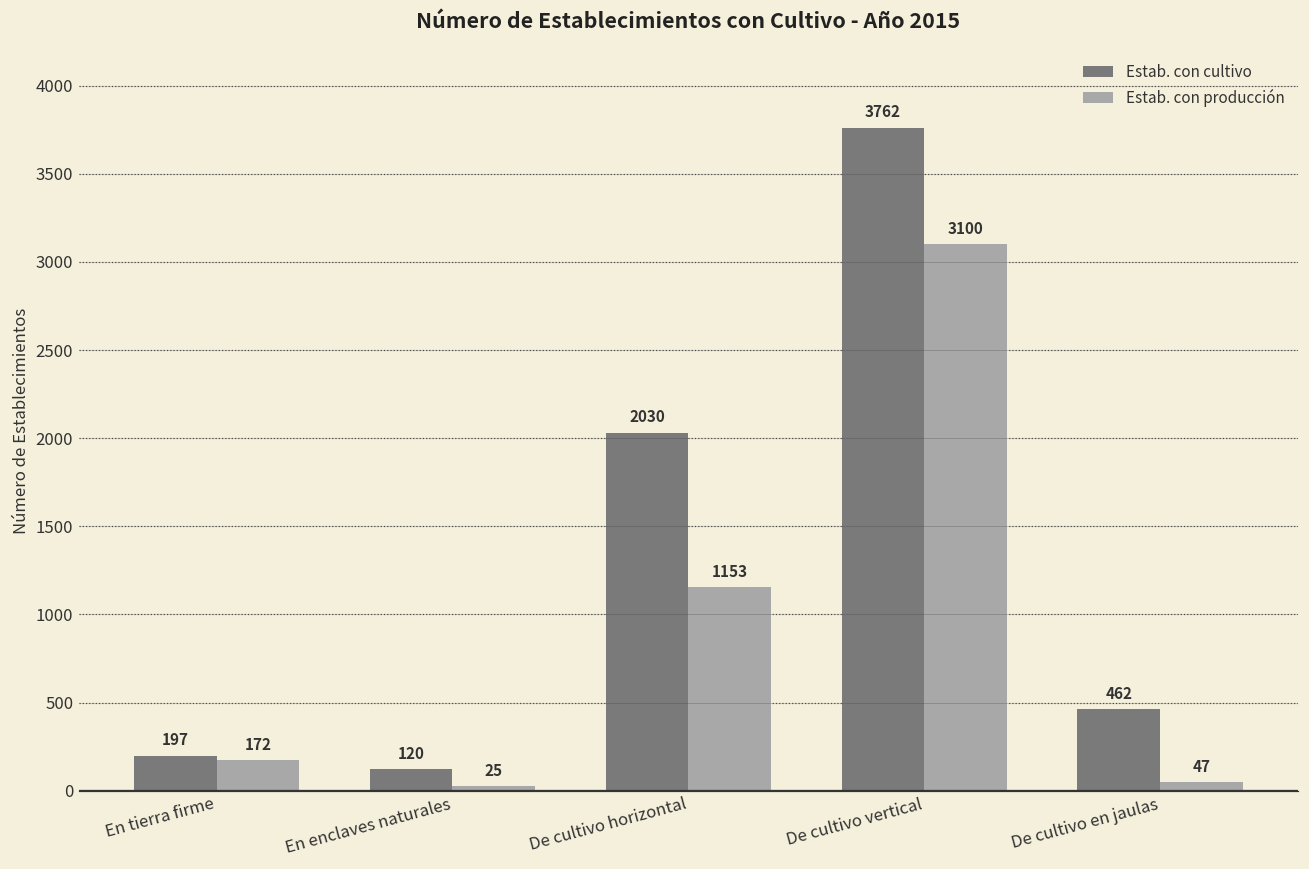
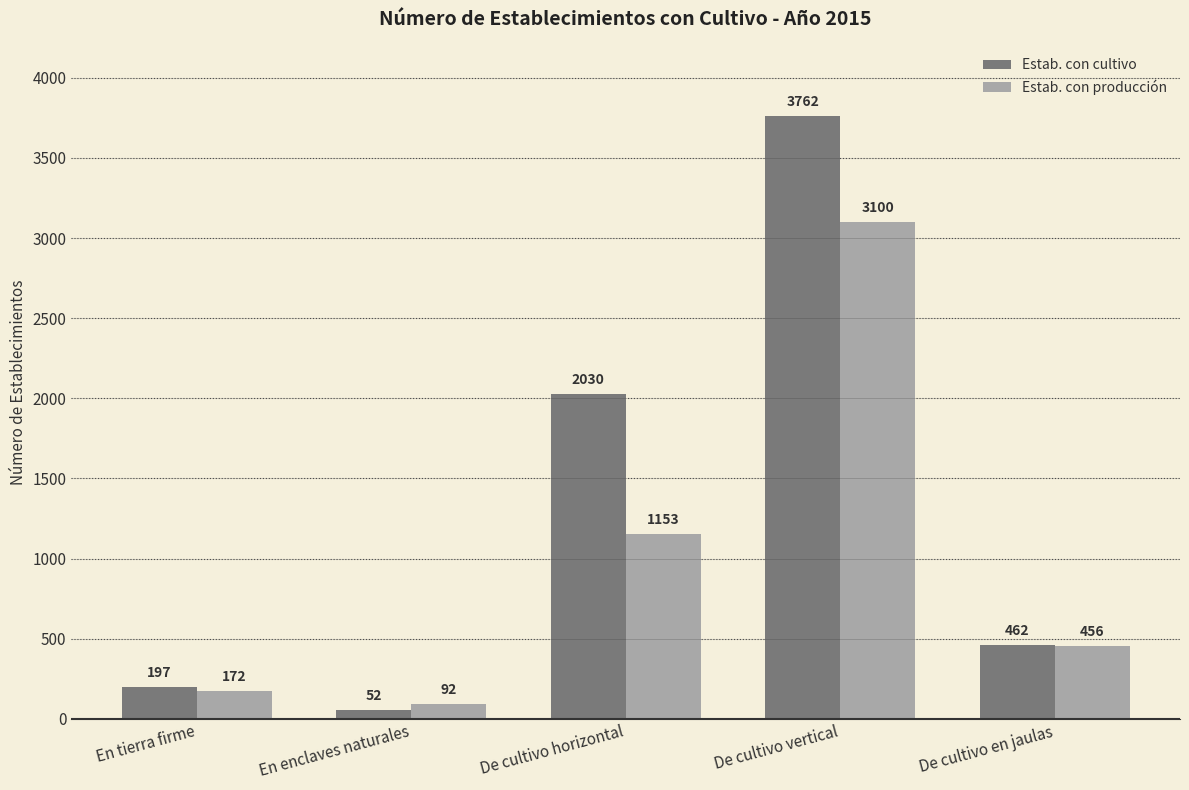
  {
    "Estab. con cultivo": {
      "En tierra firme": 197,
-     "En enclaves naturales": 120,
+     "En enclaves naturales": 52,
      "De cultivo horizontal": 2030,
      "De cultivo vertical": 3762,
      "De cultivo en jaulas": 462
    },
    "Estab. con producción": {
      "En tierra firme": 172,
-     "En enclaves naturales": 25,
+     "En enclaves naturales": 92,
      "De cultivo horizontal": 1153,
      "De cultivo vertical": 3100,
-     "De cultivo en jaulas": 47
+     "De cultivo en jaulas": 456
    }
  }
